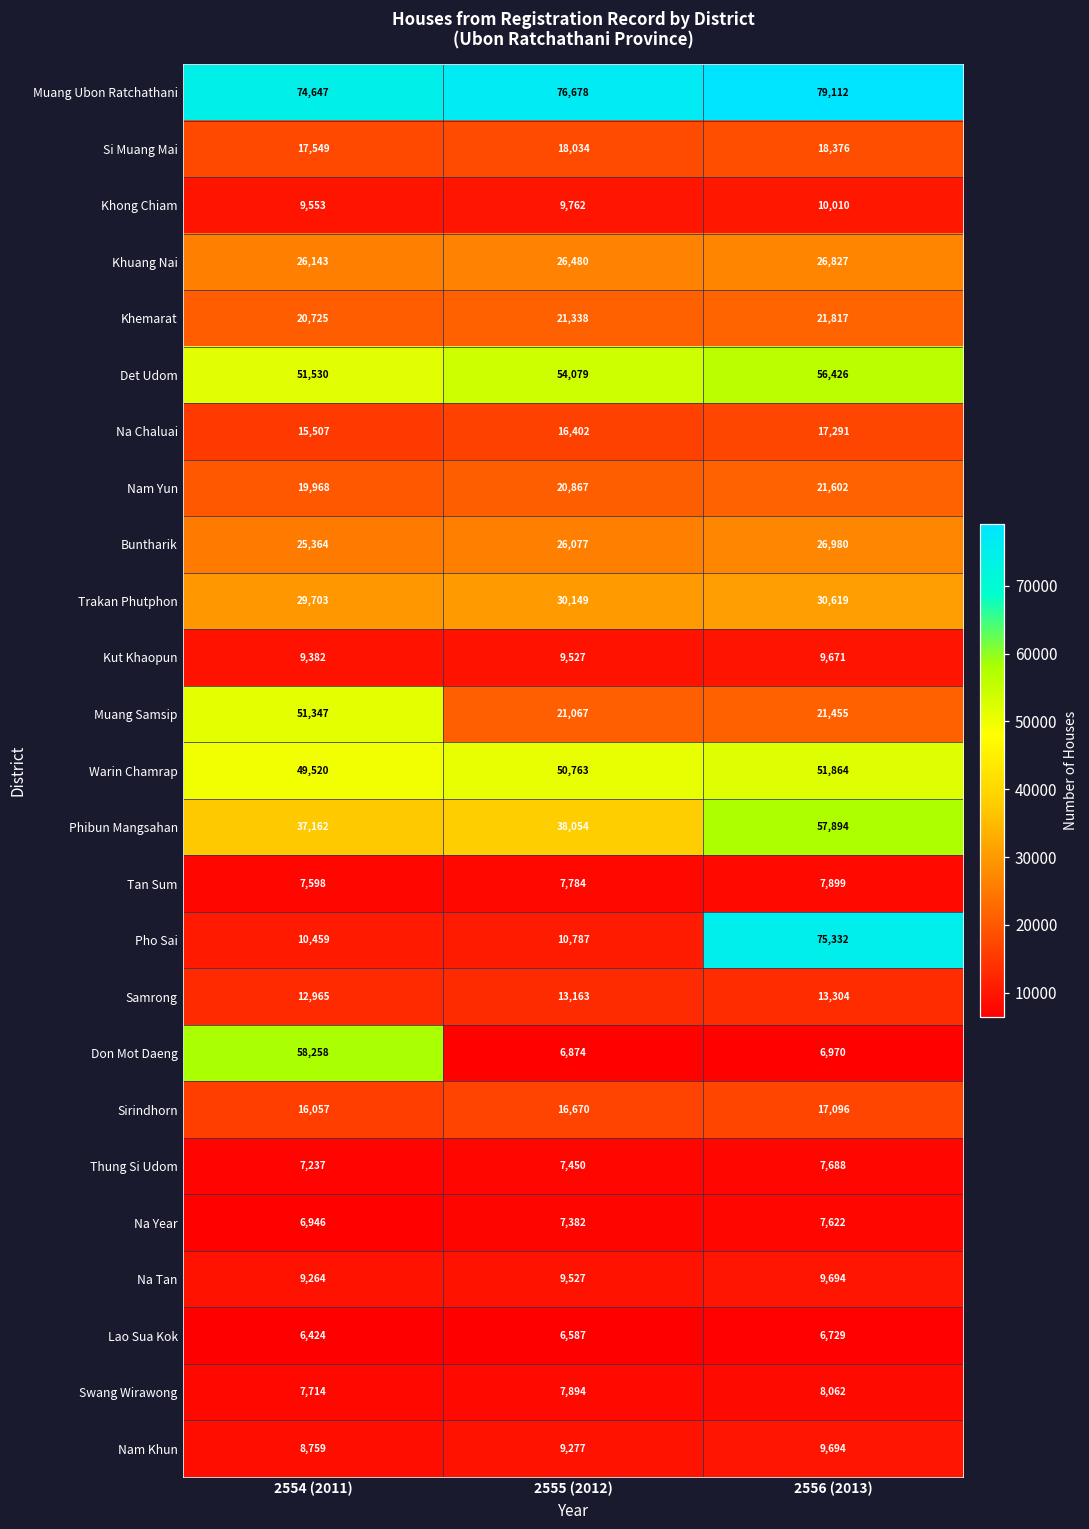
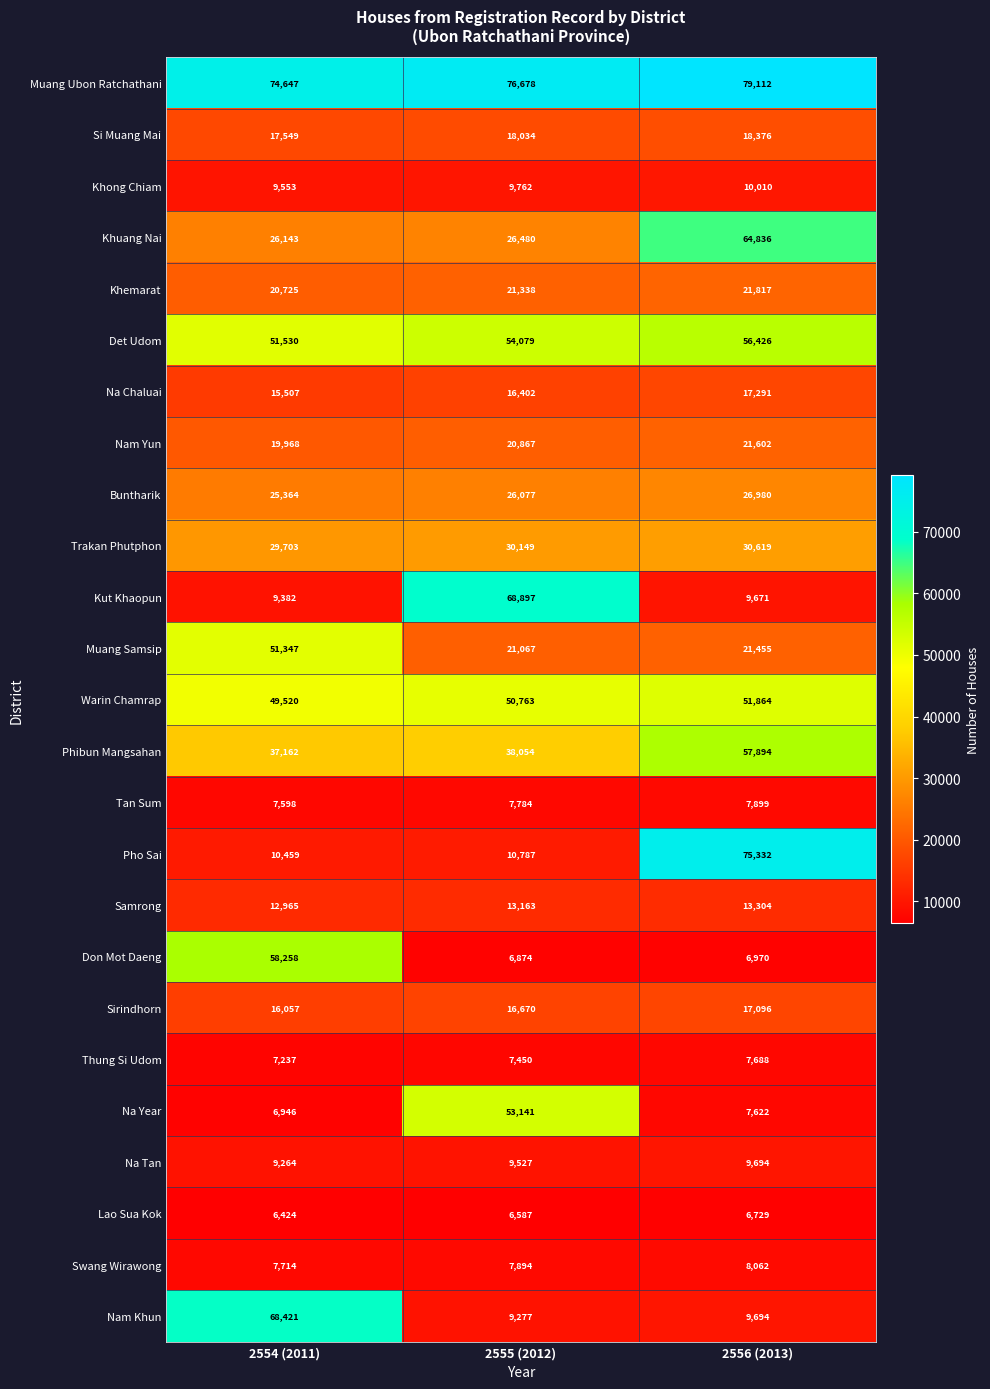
  {
    "Muang Ubon Ratchathani": {
      "2554 (2011)": "74,647",
      "2555 (2012)": "76,678",
      "2556 (2013)": "79,112"
    },
    "Si Muang Mai": {
      "2554 (2011)": "17,549",
      "2555 (2012)": "18,034",
      "2556 (2013)": "18,376"
    },
    "Khong Chiam": {
      "2554 (2011)": "9,553",
      "2555 (2012)": "9,762",
      "2556 (2013)": "10,010"
    },
    "Khuang Nai": {
      "2554 (2011)": "26,143",
      "2555 (2012)": "26,480",
-     "2556 (2013)": "26,827"
+     "2556 (2013)": "64,836"
    },
    "Khemarat": {
      "2554 (2011)": "20,725",
      "2555 (2012)": "21,338",
      "2556 (2013)": "21,817"
    },
    "Det Udom": {
      "2554 (2011)": "51,530",
      "2555 (2012)": "54,079",
      "2556 (2013)": "56,426"
    },
    "Na Chaluai": {
      "2554 (2011)": "15,507",
      "2555 (2012)": "16,402",
      "2556 (2013)": "17,291"
    },
    "Nam Yun": {
      "2554 (2011)": "19,968",
      "2555 (2012)": "20,867",
      "2556 (2013)": "21,602"
    },
    "Buntharik": {
      "2554 (2011)": "25,364",
      "2555 (2012)": "26,077",
      "2556 (2013)": "26,980"
    },
    "Trakan Phutphon": {
      "2554 (2011)": "29,703",
      "2555 (2012)": "30,149",
      "2556 (2013)": "30,619"
    },
    "Kut Khaopun": {
      "2554 (2011)": "9,382",
-     "2555 (2012)": "9,527",
+     "2555 (2012)": "68,897",
      "2556 (2013)": "9,671"
    },
    "Muang Samsip": {
      "2554 (2011)": "51,347",
      "2555 (2012)": "21,067",
      "2556 (2013)": "21,455"
    },
    "Warin Chamrap": {
      "2554 (2011)": "49,520",
      "2555 (2012)": "50,763",
      "2556 (2013)": "51,864"
    },
    "Phibun Mangsahan": {
      "2554 (2011)": "37,162",
      "2555 (2012)": "38,054",
      "2556 (2013)": "57,894"
    },
    "Tan Sum": {
      "2554 (2011)": "7,598",
      "2555 (2012)": "7,784",
      "2556 (2013)": "7,899"
    },
    "Pho Sai": {
      "2554 (2011)": "10,459",
      "2555 (2012)": "10,787",
      "2556 (2013)": "75,332"
    },
    "Samrong": {
      "2554 (2011)": "12,965",
      "2555 (2012)": "13,163",
      "2556 (2013)": "13,304"
    },
    "Don Mot Daeng": {
      "2554 (2011)": "58,258",
      "2555 (2012)": "6,874",
      "2556 (2013)": "6,970"
    },
    "Sirindhorn": {
      "2554 (2011)": "16,057",
      "2555 (2012)": "16,670",
      "2556 (2013)": "17,096"
    },
    "Thung Si Udom": {
      "2554 (2011)": "7,237",
      "2555 (2012)": "7,450",
      "2556 (2013)": "7,688"
    },
    "Na Year": {
      "2554 (2011)": "6,946",
-     "2555 (2012)": "7,382",
+     "2555 (2012)": "53,141",
      "2556 (2013)": "7,622"
    },
    "Na Tan": {
      "2554 (2011)": "9,264",
      "2555 (2012)": "9,527",
      "2556 (2013)": "9,694"
    },
    "Lao Sua Kok": {
      "2554 (2011)": "6,424",
      "2555 (2012)": "6,587",
      "2556 (2013)": "6,729"
    },
    "Swang Wirawong": {
      "2554 (2011)": "7,714",
      "2555 (2012)": "7,894",
      "2556 (2013)": "8,062"
    },
    "Nam Khun": {
-     "2554 (2011)": "8,759",
+     "2554 (2011)": "68,421",
      "2555 (2012)": "9,277",
      "2556 (2013)": "9,694"
    }
  }
